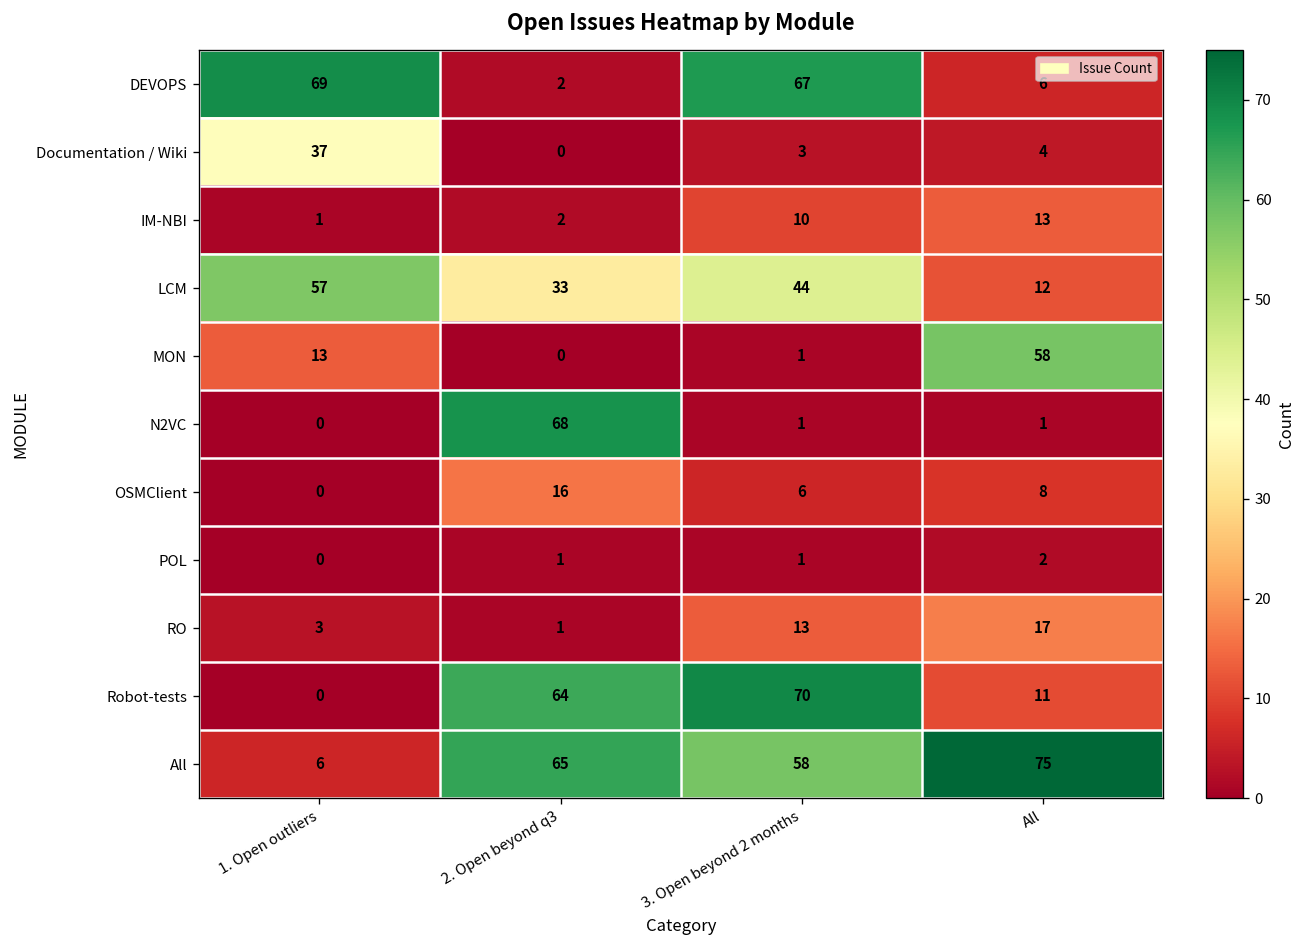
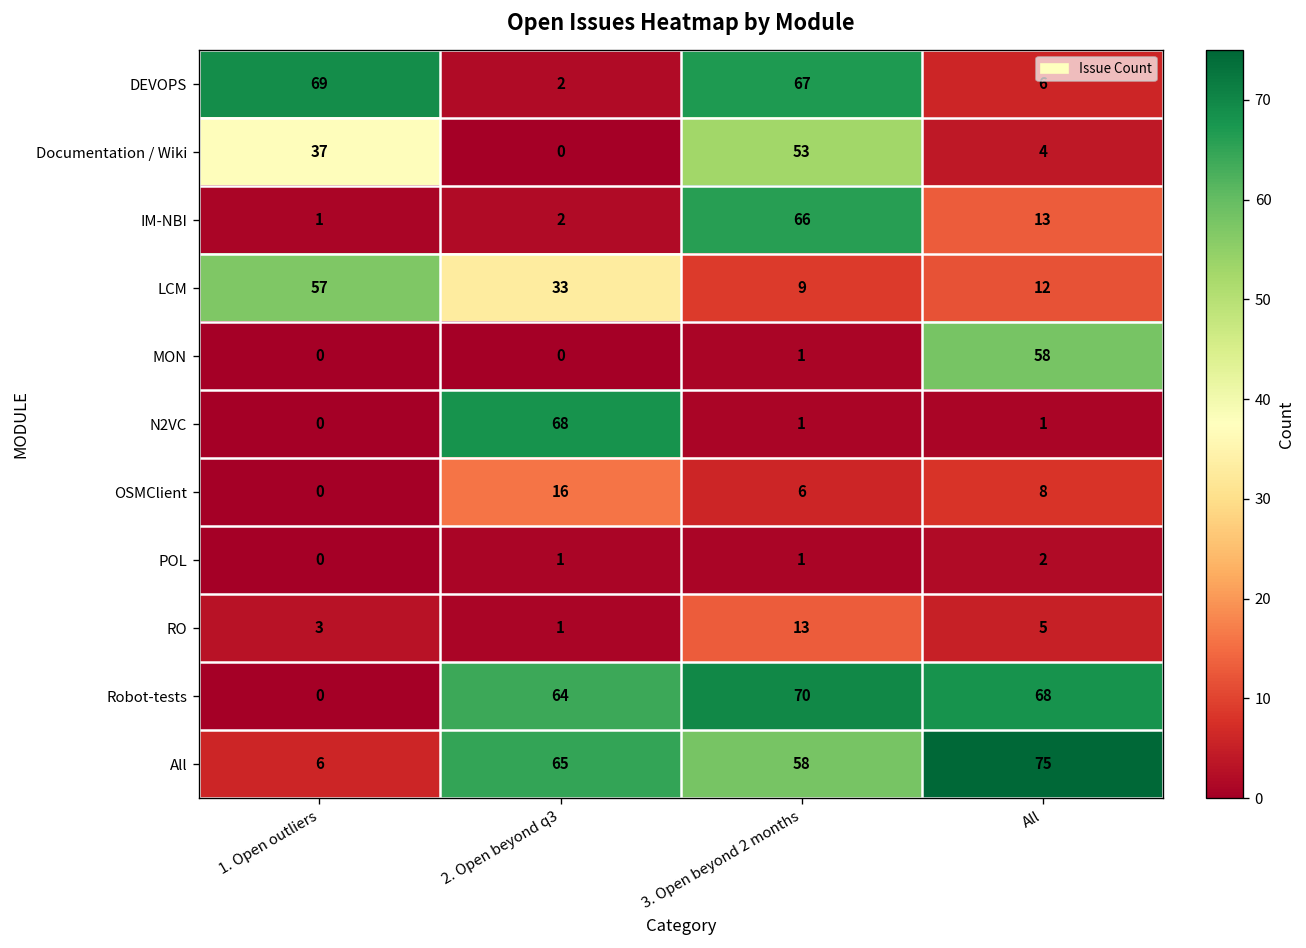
  {
    "DEVOPS": {
      "1. Open outliers": 69,
      "2. Open beyond q3": 2,
      "3. Open beyond 2 months": 67
    },
    "Documentation / Wiki": {
      "1. Open outliers": 37,
      "2. Open beyond q3": 0,
-     "3. Open beyond 2 months": 3,
+     "3. Open beyond 2 months": 53,
      "All": 4
    },
    "IM-NBI": {
      "1. Open outliers": 1,
      "2. Open beyond q3": 2,
-     "3. Open beyond 2 months": 10,
+     "3. Open beyond 2 months": 66,
      "All": 13
    },
    "LCM": {
      "1. Open outliers": 57,
      "2. Open beyond q3": 33,
-     "3. Open beyond 2 months": 44,
+     "3. Open beyond 2 months": 9,
      "All": 12
    },
    "MON": {
-     "1. Open outliers": 13,
+     "1. Open outliers": 0,
      "2. Open beyond q3": 0,
      "3. Open beyond 2 months": 1,
      "All": 58
    },
    "N2VC": {
      "1. Open outliers": 0,
      "2. Open beyond q3": 68,
      "3. Open beyond 2 months": 1,
      "All": 1
    },
    "OSMClient": {
      "1. Open outliers": 0,
      "2. Open beyond q3": 16,
      "3. Open beyond 2 months": 6,
      "All": 8
    },
    "POL": {
      "1. Open outliers": 0,
      "2. Open beyond q3": 1,
      "3. Open beyond 2 months": 1,
      "All": 2
    },
    "RO": {
      "1. Open outliers": 3,
      "2. Open beyond q3": 1,
      "3. Open beyond 2 months": 13,
-     "All": 17
+     "All": 5
    },
    "Robot-tests": {
      "1. Open outliers": 0,
      "2. Open beyond q3": 64,
      "3. Open beyond 2 months": 70,
-     "All": 11
+     "All": 68
    },
    "All": {
      "1. Open outliers": 6,
      "2. Open beyond q3": 65,
      "3. Open beyond 2 months": 58,
      "All": 75
    }
  }
